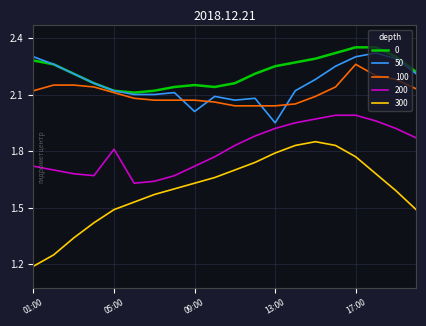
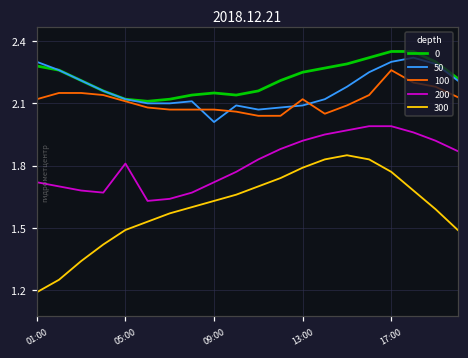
  {
    "0": {
      "01:00": 2.28,
      "09:00": 2.15,
      "13:00": 2.25,
      "17:00": 2.35
    },
    "50": {
      "01:00": 2.30,
      "09:00": 2.01,
-     "13:00": 1.95,
+     "13:00": 2.09,
      "17:00": 2.30
    },
    "100": {
      "01:00": 2.12,
      "09:00": 2.07,
-     "13:00": 2.04,
+     "13:00": 2.12,
      "17:00": 2.26
    },
    "200": {
      "01:00": 1.72,
      "05:00": 1.81,
      "09:00": 1.72,
      "13:00": 1.92,
      "17:00": 1.99
    },
    "300": {
      "01:00": 1.19,
      "05:00": 1.49,
      "09:00": 1.63,
      "13:00": 1.79,
      "17:00": 1.77
    }
  }
